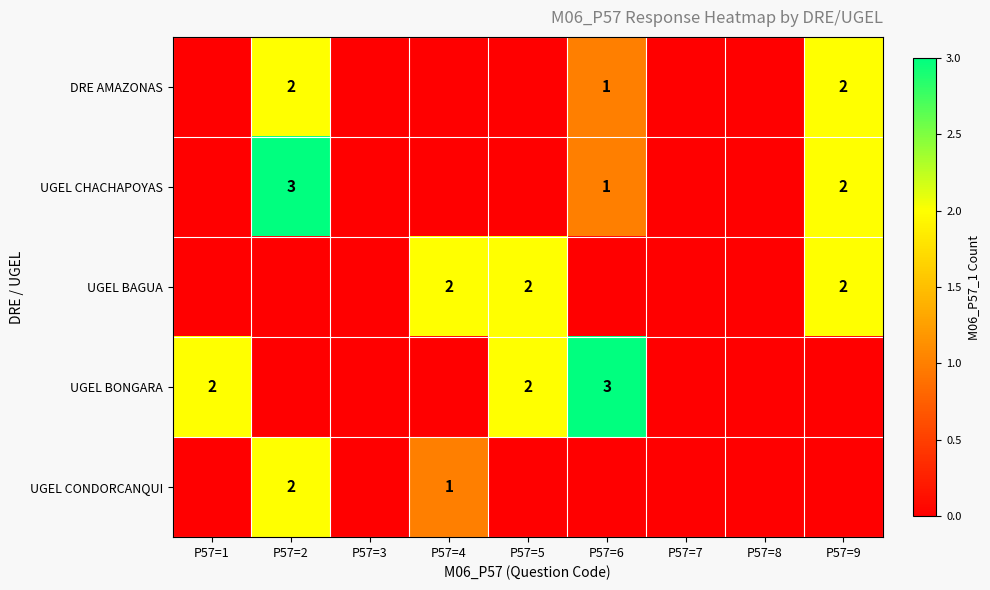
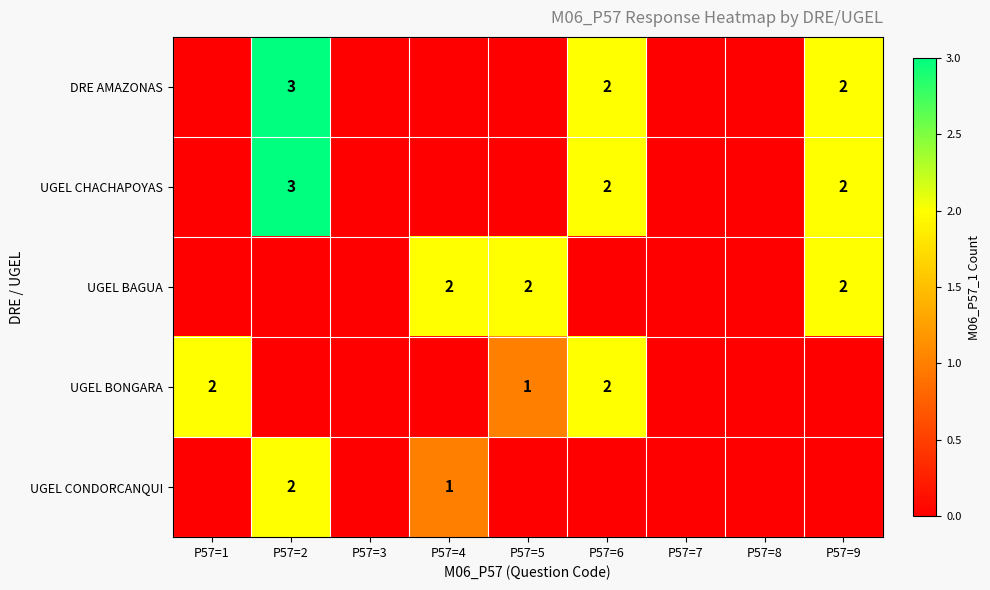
  {
    "DRE AMAZONAS": {
-     "P57=2": 2,
-     "P57=6": 1,
+     "P57=2": 3,
+     "P57=6": 2,
      "P57=9": 2
    },
    "UGEL CHACHAPOYAS": {
      "P57=2": 3,
-     "P57=6": 1,
+     "P57=6": 2,
      "P57=9": 2
    },
    "UGEL BAGUA": {
      "P57=4": 2,
      "P57=5": 2,
      "P57=9": 2
    },
    "UGEL BONGARA": {
      "P57=1": 2,
-     "P57=5": 2,
-     "P57=6": 3
+     "P57=5": 1,
+     "P57=6": 2
    },
    "UGEL CONDORCANQUI": {
      "P57=2": 2,
      "P57=4": 1
    }
  }
